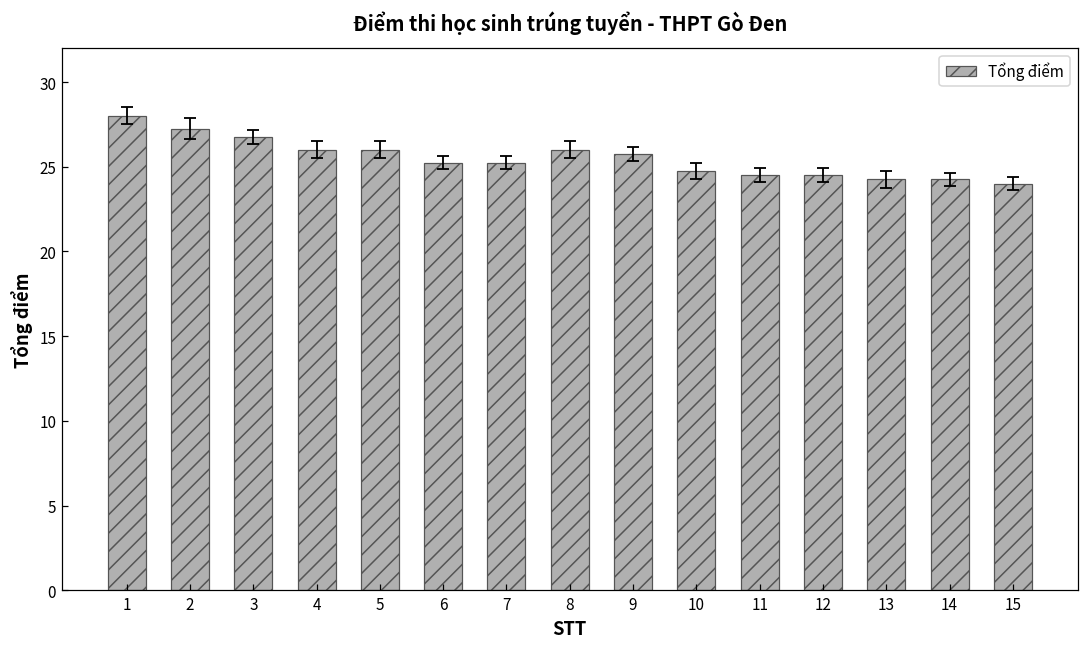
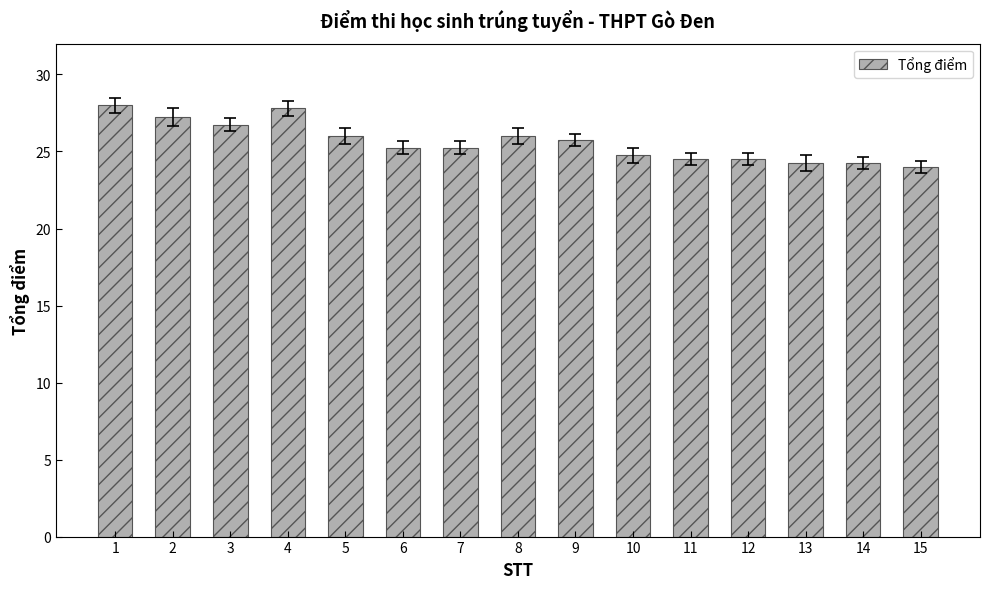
  {
    "Tổng điểm": {
      "1": 28.0,
      "2": 27.3,
      "3": 26.8,
-     "4": 26.0,
+     "4": 27.8,
      "5": 26.0,
      "6": 25.3,
      "7": 25.3,
      "8": 26.0,
      "9": 25.8,
      "10": 24.8,
      "11": 24.5,
      "12": 24.5,
      "13": 24.3,
      "14": 24.3,
      "15": 24.0
    }
  }
